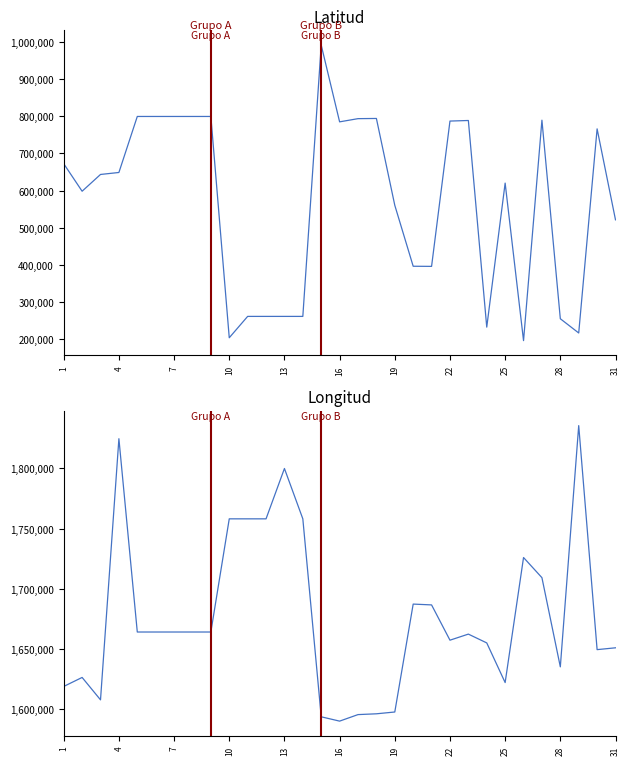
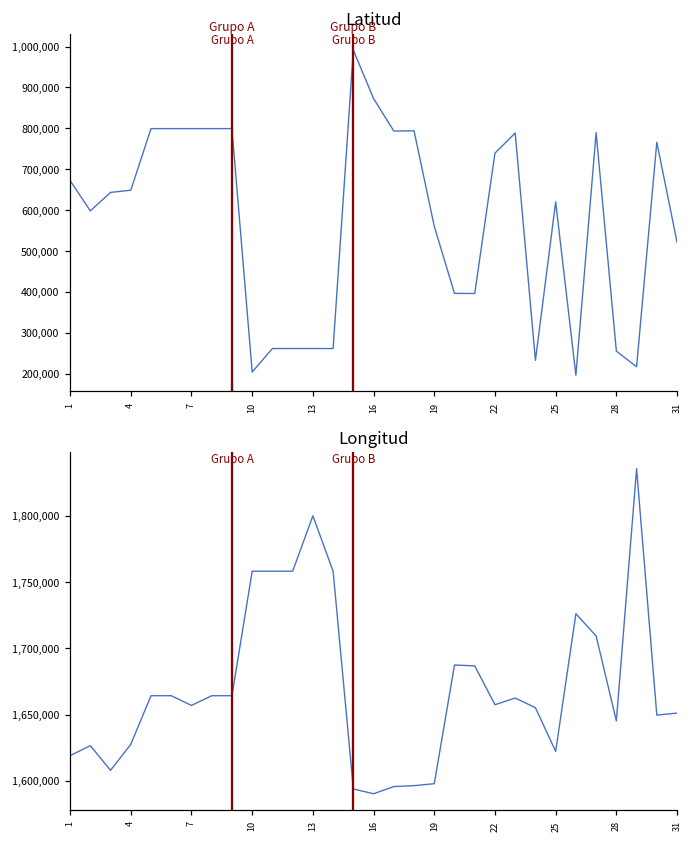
  {
    "Latitud": {
      "1": "670,000",
      "4": "650,000",
      "7": "800,000",
      "10": "200,000",
      "13": "260,000",
-     "16": "780,000",
+     "16": "870,000",
      "19": "560,000",
-     "22": "790,000",
+     "22": "740,000",
      "25": "620,000",
      "28": "260,000",
      "31": "520,000"
    },
    "Longitud": {
      "1": "1,619,000",
-     "4": "1,825,000",
-     "7": "1,664,000",
+     "4": "1,628,000",
+     "7": "1,657,000",
      "10": "1,758,000",
      "13": "1,800,000",
      "16": "1,590,000",
      "19": "1,598,000",
      "22": "1,657,000",
      "25": "1,622,000",
-     "28": "1,635,000",
+     "28": "1,645,000",
      "31": "1,651,000"
    }
  }
